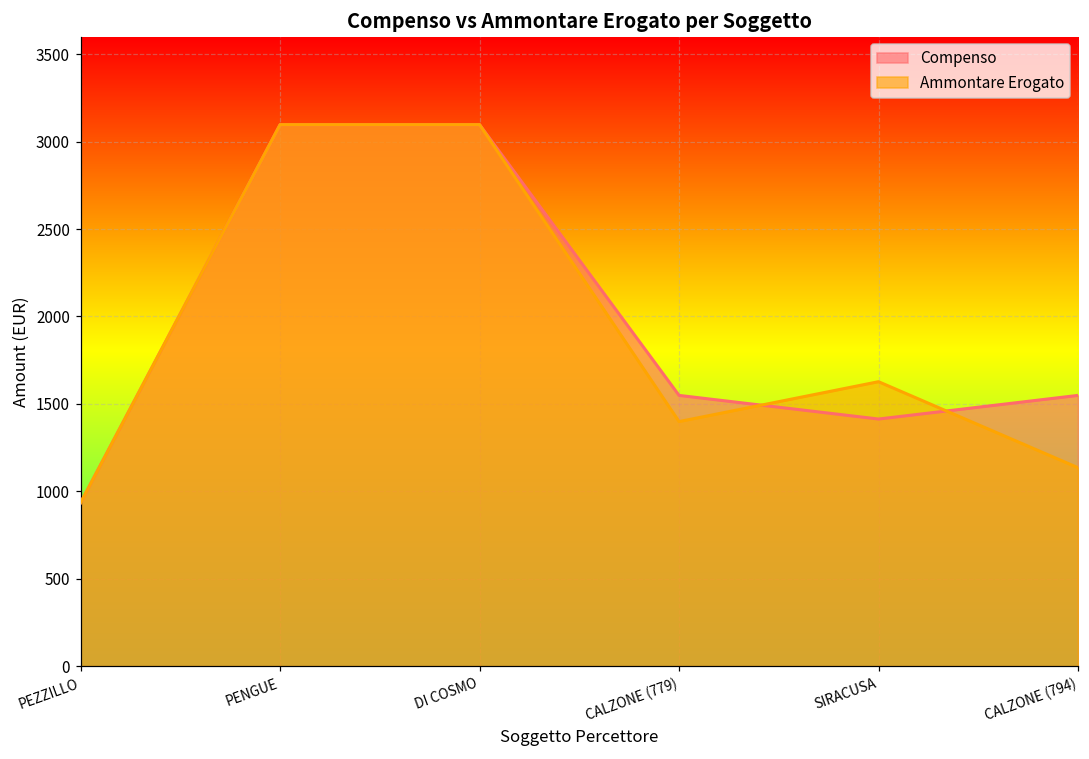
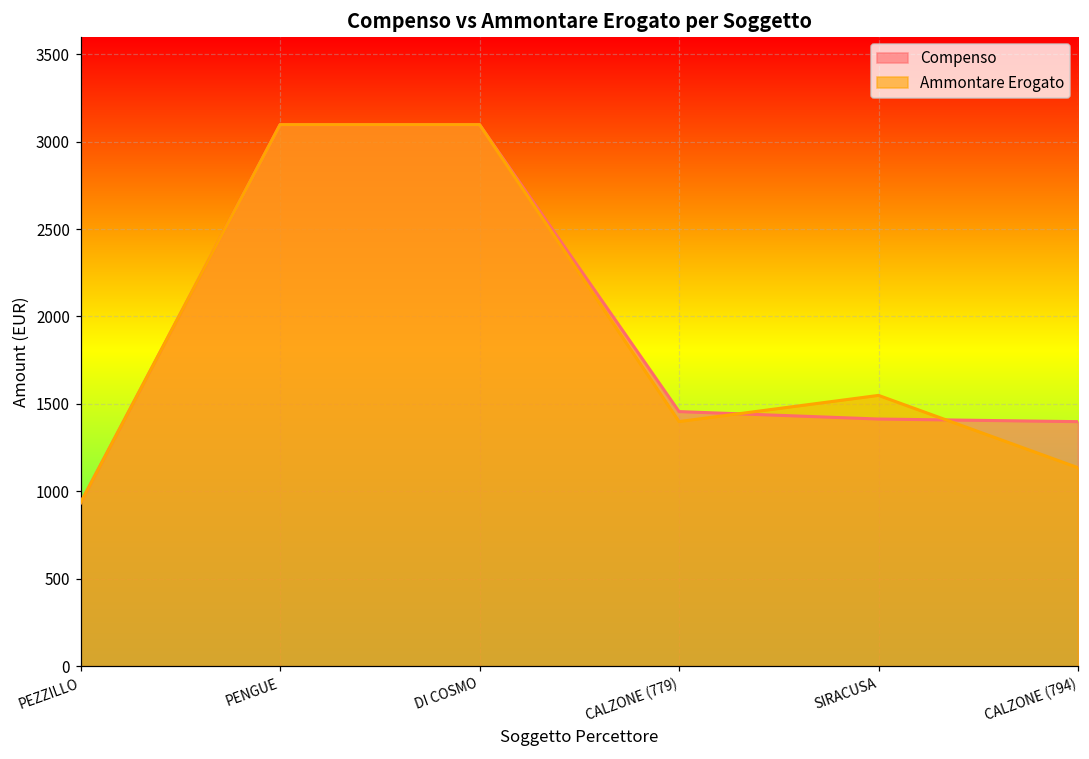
  {
    "Compenso": {
-     "CALZONE (779)": 1550,
+     "CALZONE (779)": 1460,
      "SIRACUSA": 1410,
-     "CALZONE (794)": 1550
+     "CALZONE (794)": 1400
    },
    "Ammontare Erogato": {
      "CALZONE (779)": 1400,
-     "SIRACUSA": 1630,
+     "SIRACUSA": 1550,
      "CALZONE (794)": 1130
    }
  }
